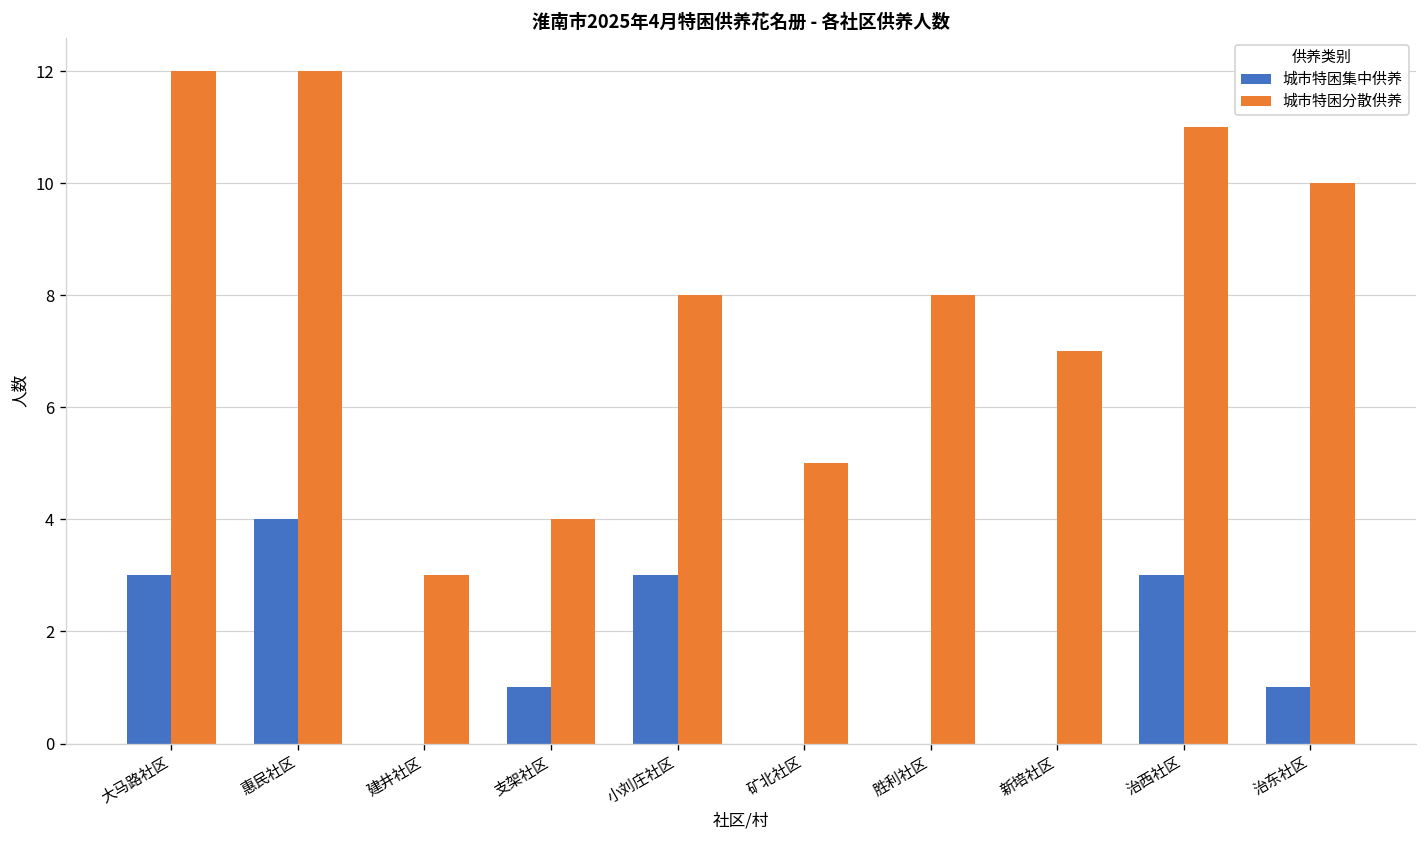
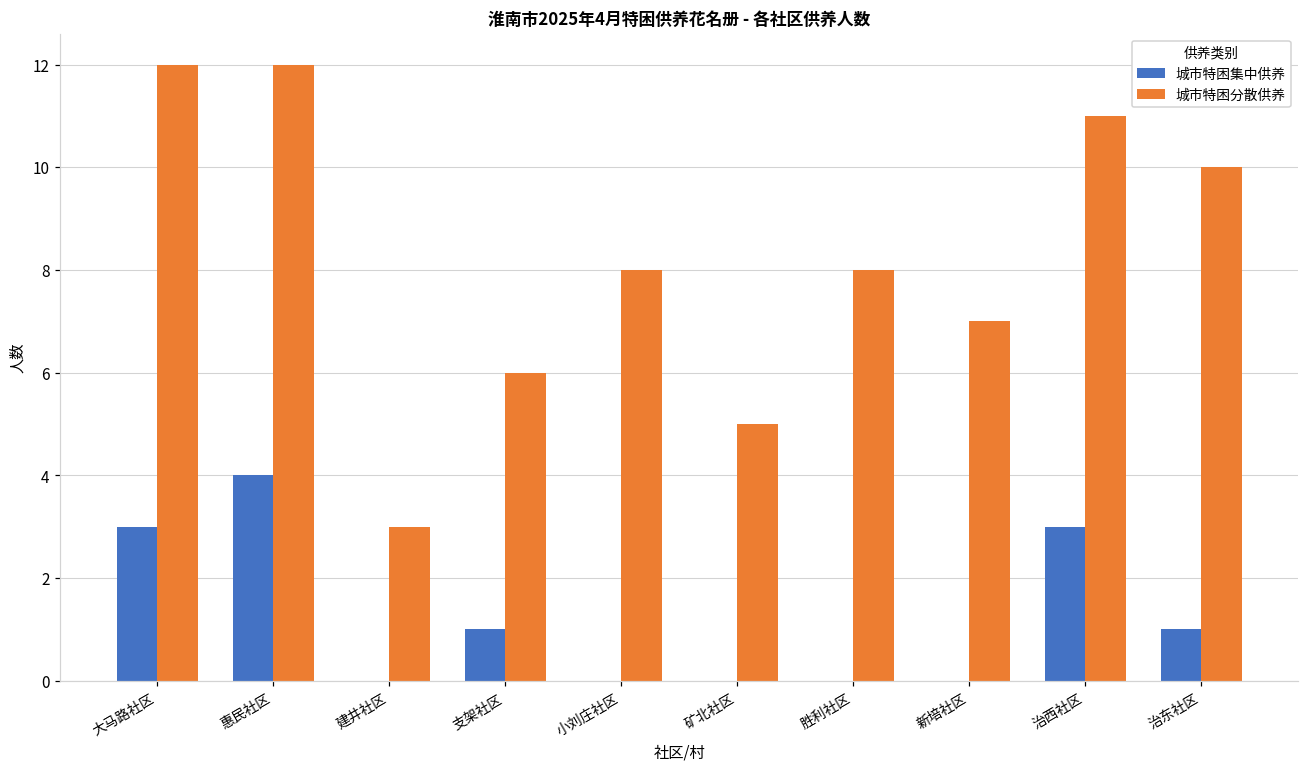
  {
    "城市特困集中供养": {
      "大马路社区": 3,
      "惠民社区": 4,
      "建井社区": 0,
      "支架社区": 1,
-     "小刘庄社区": 3,
+     "小刘庄社区": 0,
      "矿北社区": 0,
      "胜利社区": 0,
      "新培社区": 0,
      "治西社区": 3,
      "治东社区": 1
    },
    "城市特困分散供养": {
      "大马路社区": 12,
      "惠民社区": 12,
      "建井社区": 3,
-     "支架社区": 4,
+     "支架社区": 6,
      "小刘庄社区": 8,
      "矿北社区": 5,
      "胜利社区": 8,
      "新培社区": 7,
      "治西社区": 11,
      "治东社区": 10
    }
  }
